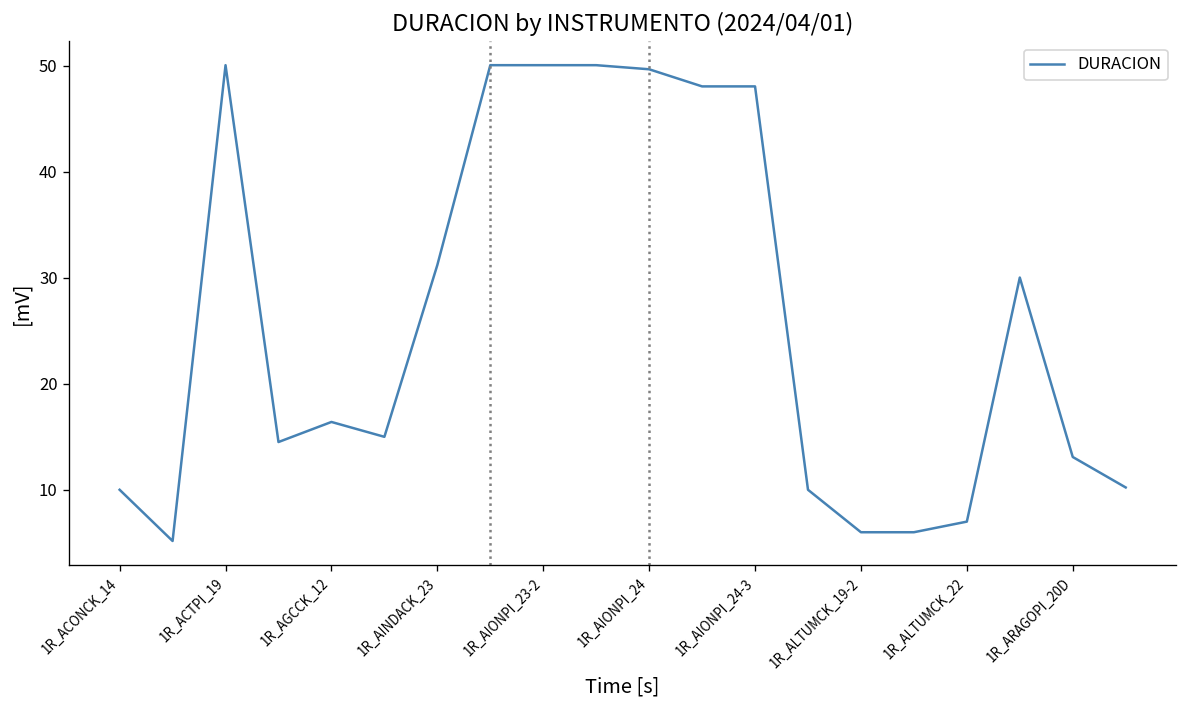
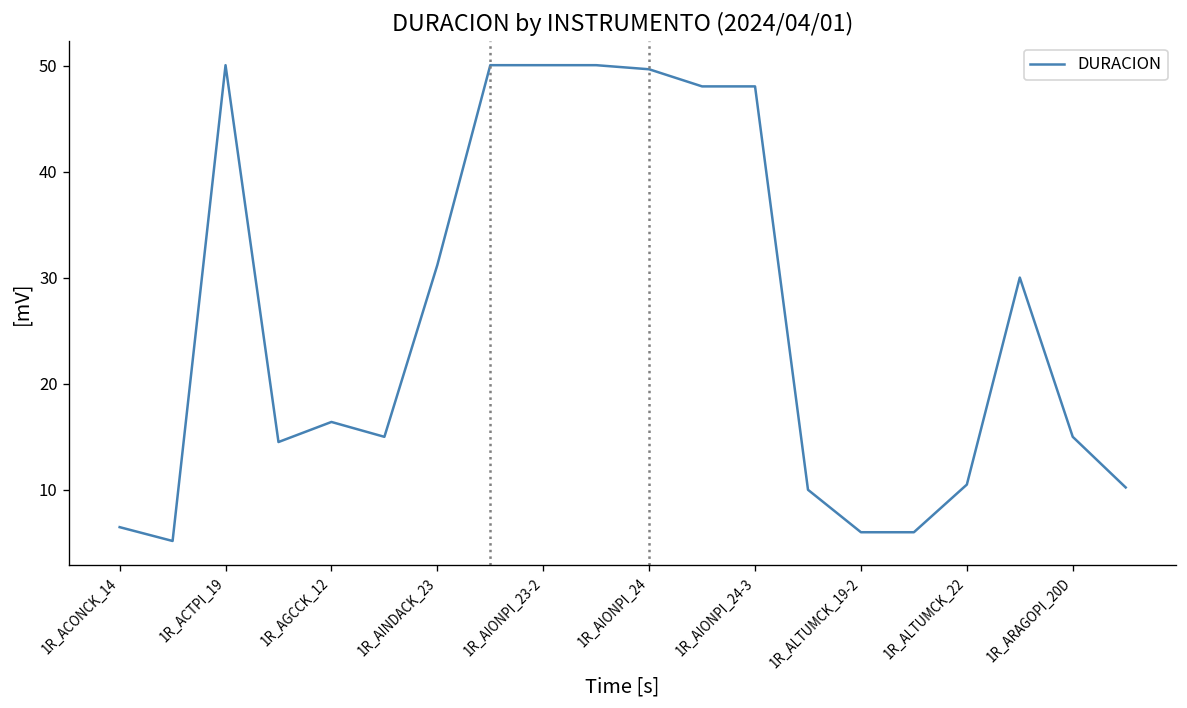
  {
-   "1R_ACONCK_14": 10,
+   "1R_ACONCK_14": 6,
    "1R_ACTPI_19": 50,
    "1R_AGCCK_12": 16,
    "1R_AINDACK_23": 31,
    "1R_AIONPI_23-2": 50,
    "1R_AIONPI_24": 50,
    "1R_AIONPI_24-3": 48,
    "1R_ALTUMCK_19-2": 6,
-   "1R_ALTUMCK_22": 7,
-   "1R_ARAGOPI_20D": 13
+   "1R_ALTUMCK_22": 10,
+   "1R_ARAGOPI_20D": 15
  }
